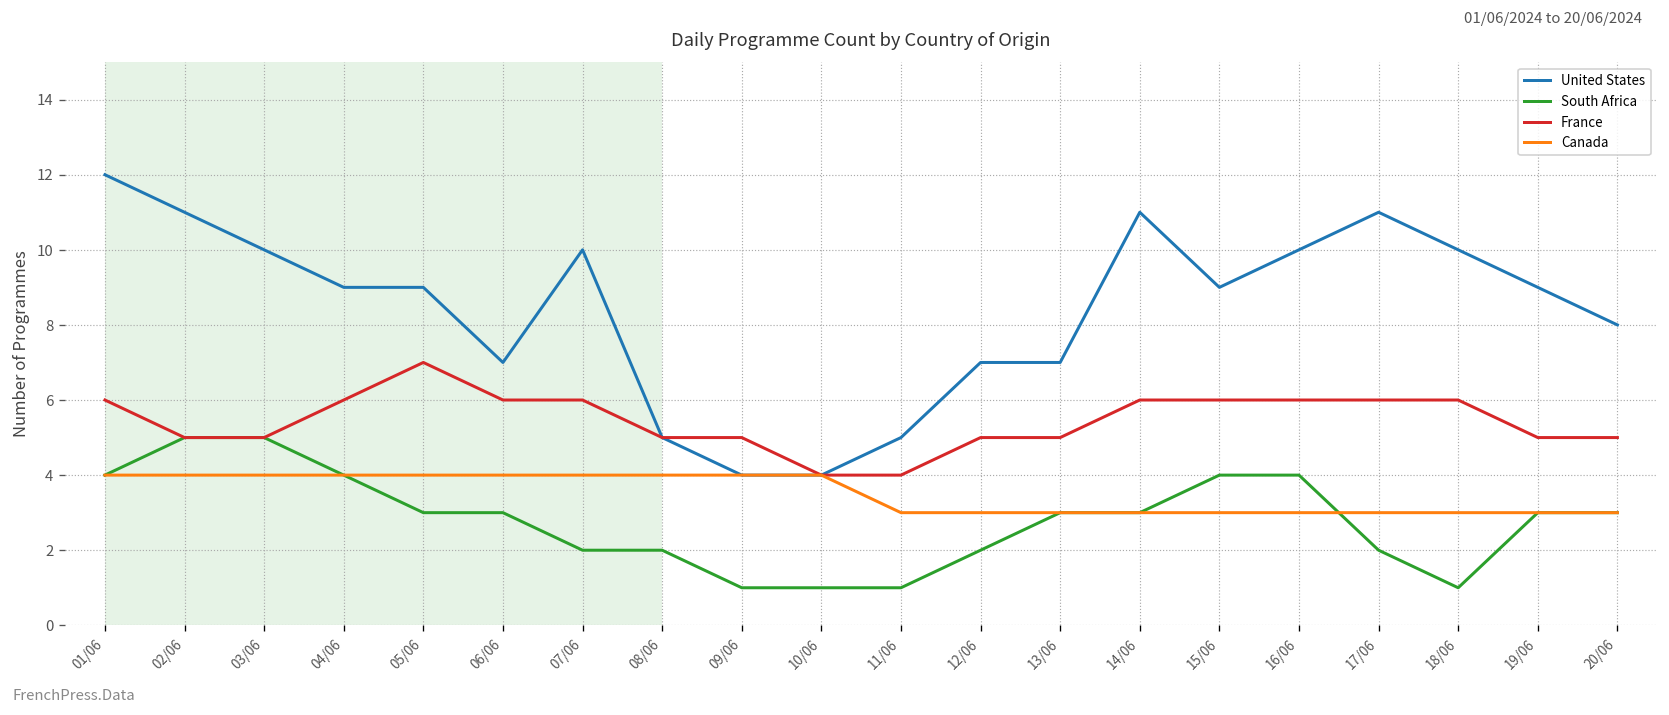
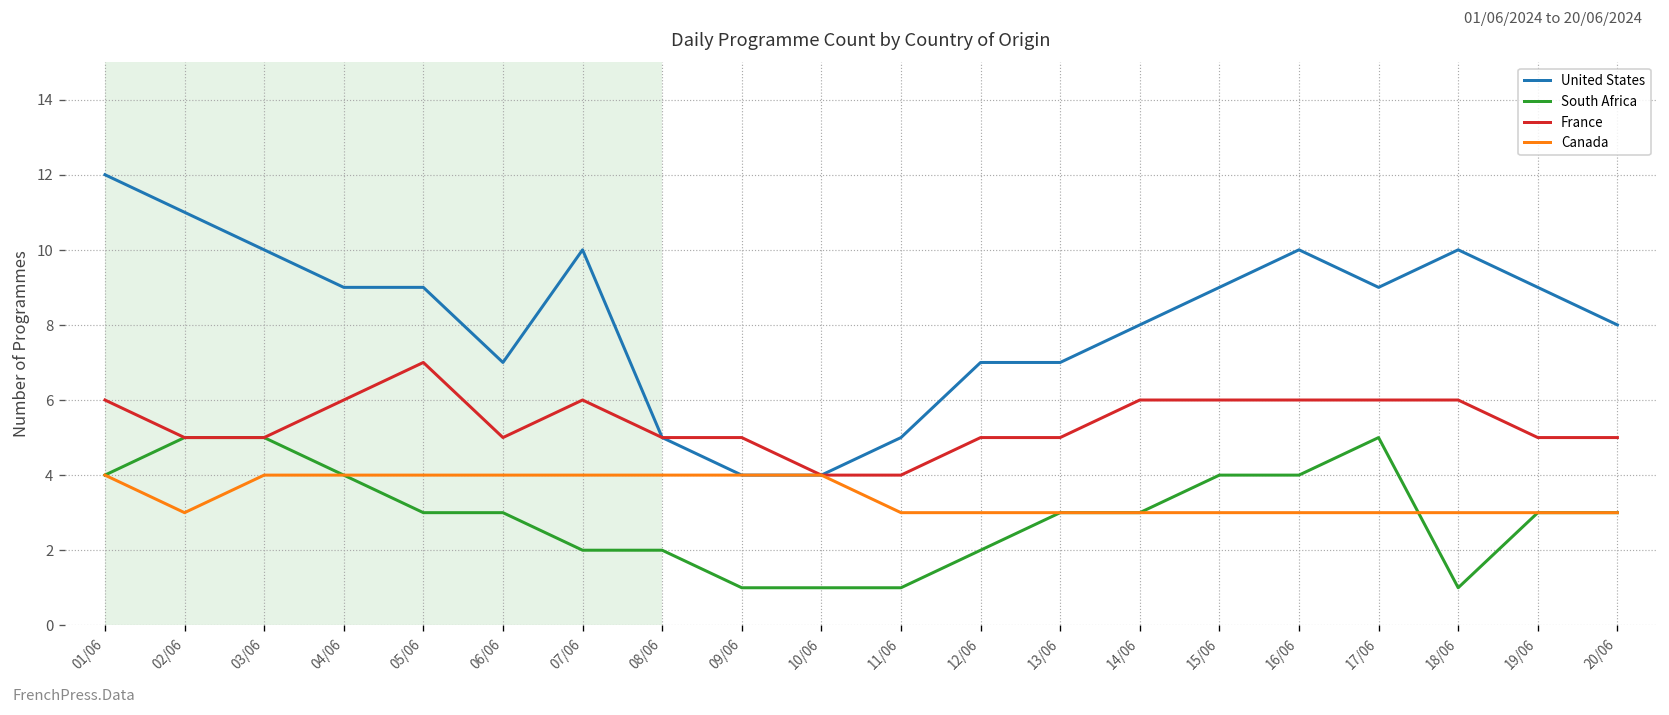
  {
    "United States": {
      "01/06": 12,
      "02/06": 11,
      "03/06": 10,
      "04/06": 9,
      "05/06": 9,
      "06/06": 7,
      "07/06": 10,
      "11/06": 5,
      "12/06": 7,
      "13/06": 7,
-     "14/06": 11,
+     "14/06": 8,
      "15/06": 9,
      "16/06": 10,
-     "17/06": 11,
+     "17/06": 9,
      "18/06": 10,
      "19/06": 9,
      "20/06": 8
    },
    "South Africa": {
      "05/06": 3,
      "06/06": 3,
      "07/06": 2,
      "08/06": 2,
      "09/06": 1,
      "10/06": 1,
      "11/06": 1,
      "12/06": 2,
      "15/06": 4,
      "16/06": 4,
-     "17/06": 2,
+     "17/06": 5,
      "18/06": 1
    },
    "France": {
      "01/06": 6,
      "04/06": 6,
      "05/06": 7,
-     "06/06": 6,
+     "06/06": 5,
      "07/06": 6,
      "09/06": 5,
      "11/06": 4,
      "12/06": 5,
      "13/06": 5,
      "14/06": 6,
      "15/06": 6,
      "16/06": 6,
      "17/06": 6,
      "18/06": 6,
      "19/06": 5,
      "20/06": 5
    },
    "Canada": {
-     "02/06": 4,
+     "02/06": 3,
      "03/06": 4,
      "05/06": 4,
      "06/06": 4,
      "07/06": 4,
      "08/06": 4,
      "11/06": 3,
      "12/06": 3,
      "15/06": 3,
      "16/06": 3,
      "17/06": 3,
      "18/06": 3
    }
  }
